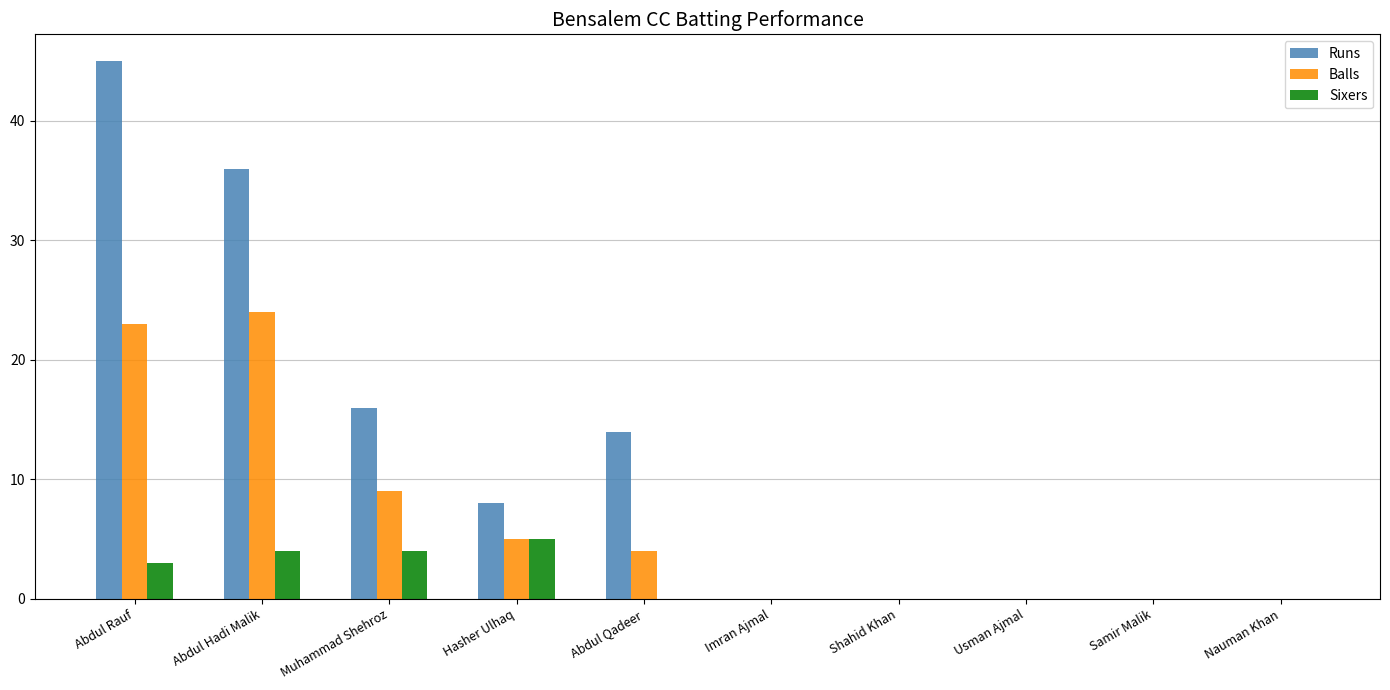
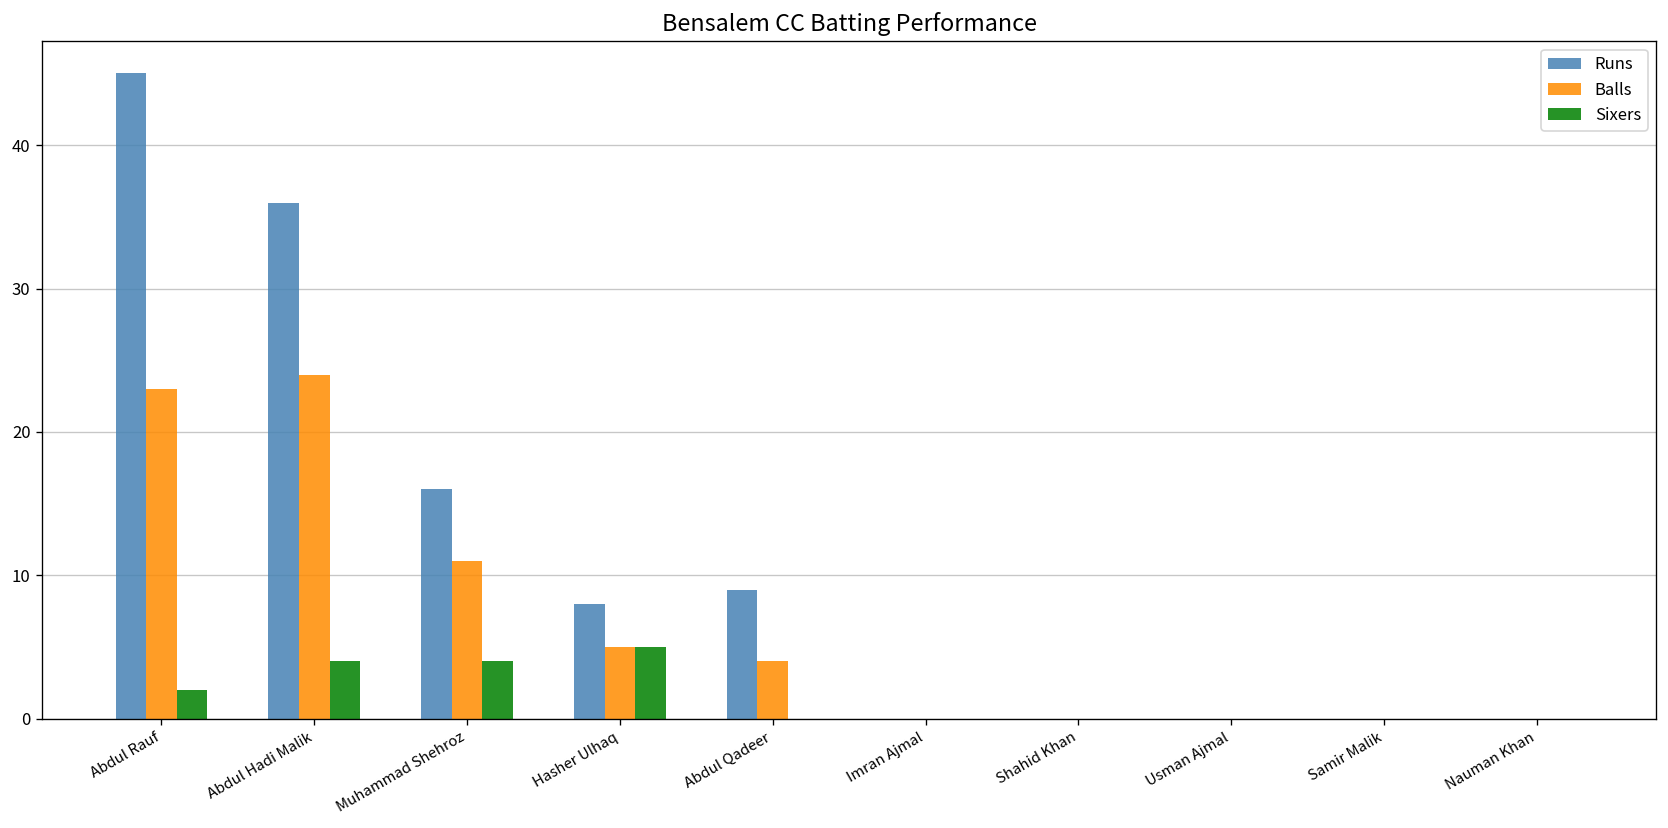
  {
    "Runs": {
      "Abdul Rauf": 45,
      "Abdul Hadi Malik": 36,
      "Muhammad Shehroz": 16,
      "Hasher Ulhaq": 8,
-     "Abdul Qadeer": 14,
+     "Abdul Qadeer": 9,
      "Imran Ajmal": 0,
      "Shahid Khan": 0,
      "Usman Ajmal": 0,
      "Samir Malik": 0,
      "Nauman Khan": 0
    },
    "Balls": {
      "Abdul Rauf": 23,
      "Abdul Hadi Malik": 24,
-     "Muhammad Shehroz": 9,
+     "Muhammad Shehroz": 11,
      "Hasher Ulhaq": 5,
      "Abdul Qadeer": 4,
      "Imran Ajmal": 0,
      "Shahid Khan": 0,
      "Usman Ajmal": 0,
      "Samir Malik": 0,
      "Nauman Khan": 0
    },
    "Sixers": {
-     "Abdul Rauf": 3,
+     "Abdul Rauf": 2,
      "Abdul Hadi Malik": 4,
      "Muhammad Shehroz": 4,
      "Hasher Ulhaq": 5,
      "Abdul Qadeer": 0,
      "Imran Ajmal": 0,
      "Shahid Khan": 0,
      "Usman Ajmal": 0,
      "Samir Malik": 0,
      "Nauman Khan": 0
    }
  }
